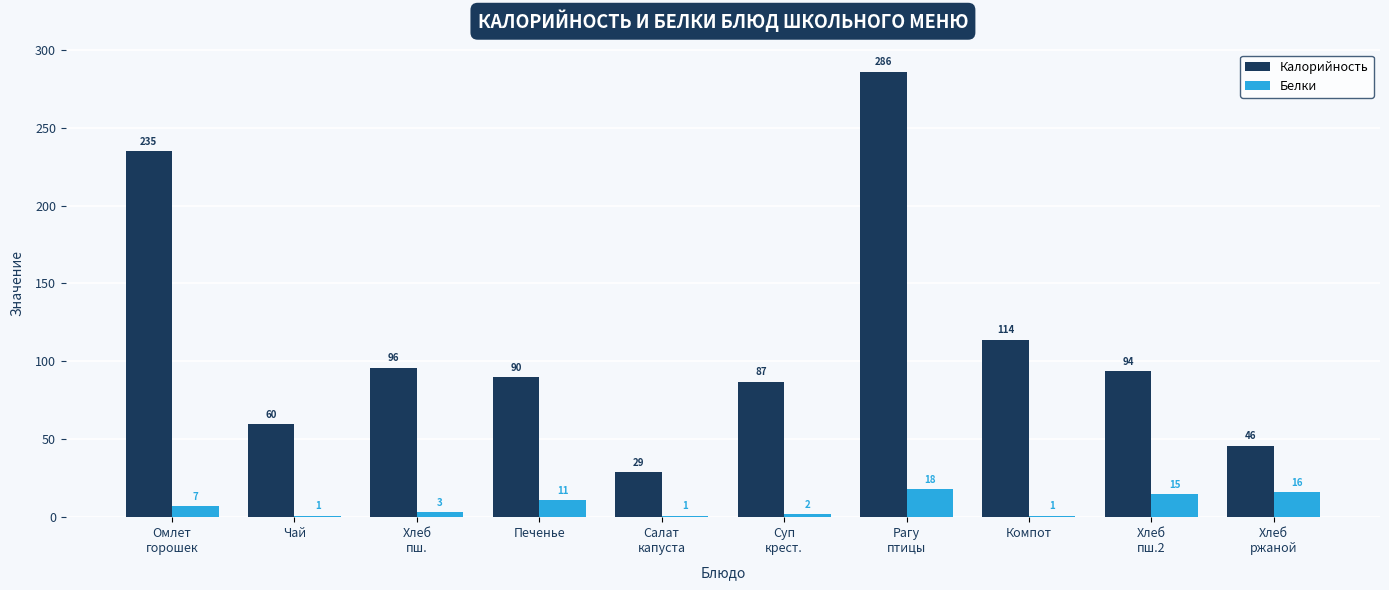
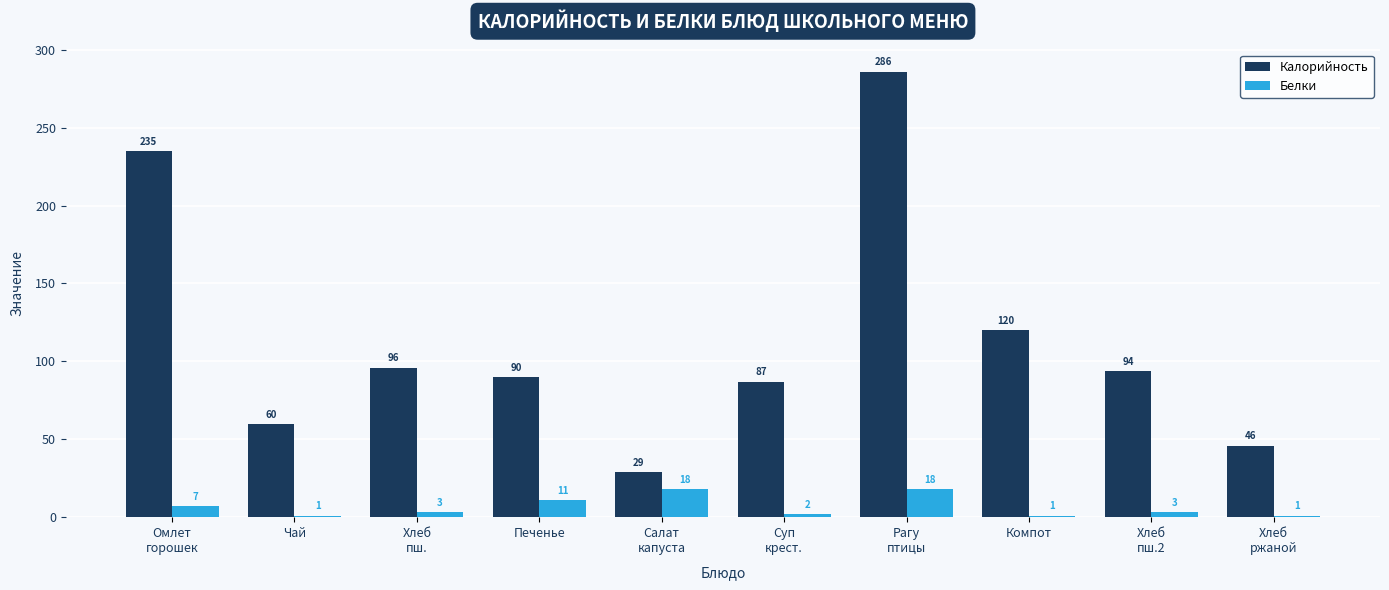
  {
    "Калорийность": {
      "Омлет горошек": 235,
      "Чай": 60,
      "Хлеб пш.": 96,
      "Печенье": 90,
      "Салат капуста": 29,
      "Суп крест.": 87,
      "Рагу птицы": 286,
-     "Компот": 114,
+     "Компот": 120,
      "Хлеб пш.2": 94,
      "Хлеб ржаной": 46
    },
    "Белки": {
      "Омлет горошек": 7,
      "Чай": 1,
      "Хлеб пш.": 3,
      "Печенье": 11,
-     "Салат капуста": 1,
+     "Салат капуста": 18,
      "Суп крест.": 2,
      "Рагу птицы": 18,
      "Компот": 1,
-     "Хлеб пш.2": 15,
-     "Хлеб ржаной": 16
+     "Хлеб пш.2": 3,
+     "Хлеб ржаной": 1
    }
  }
